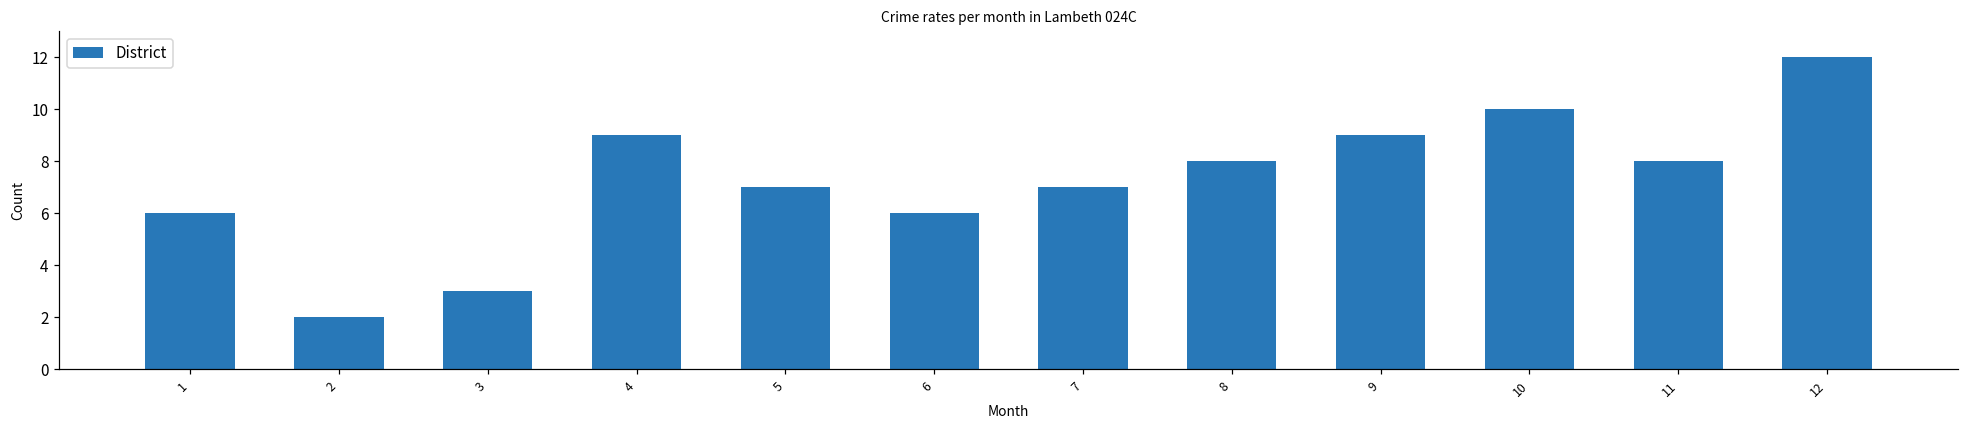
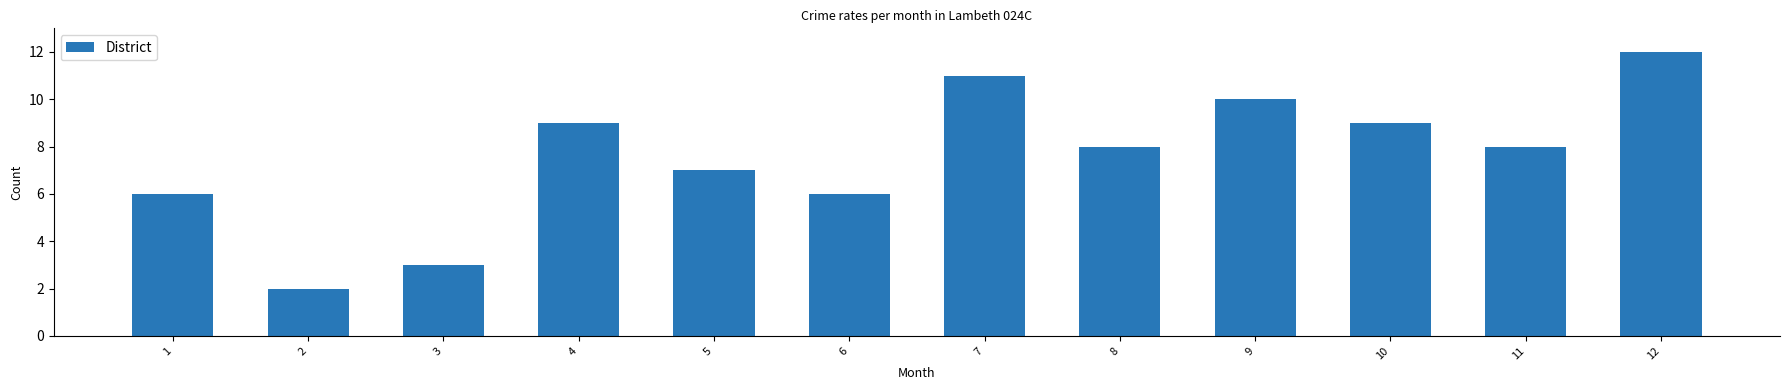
  {
    "1": 6,
    "2": 2,
    "3": 3,
    "4": 9,
    "5": 7,
    "6": 6,
-   "7": 7,
+   "7": 11,
    "8": 8,
-   "9": 9,
-   "10": 10,
+   "9": 10,
+   "10": 9,
    "11": 8,
    "12": 12
  }
